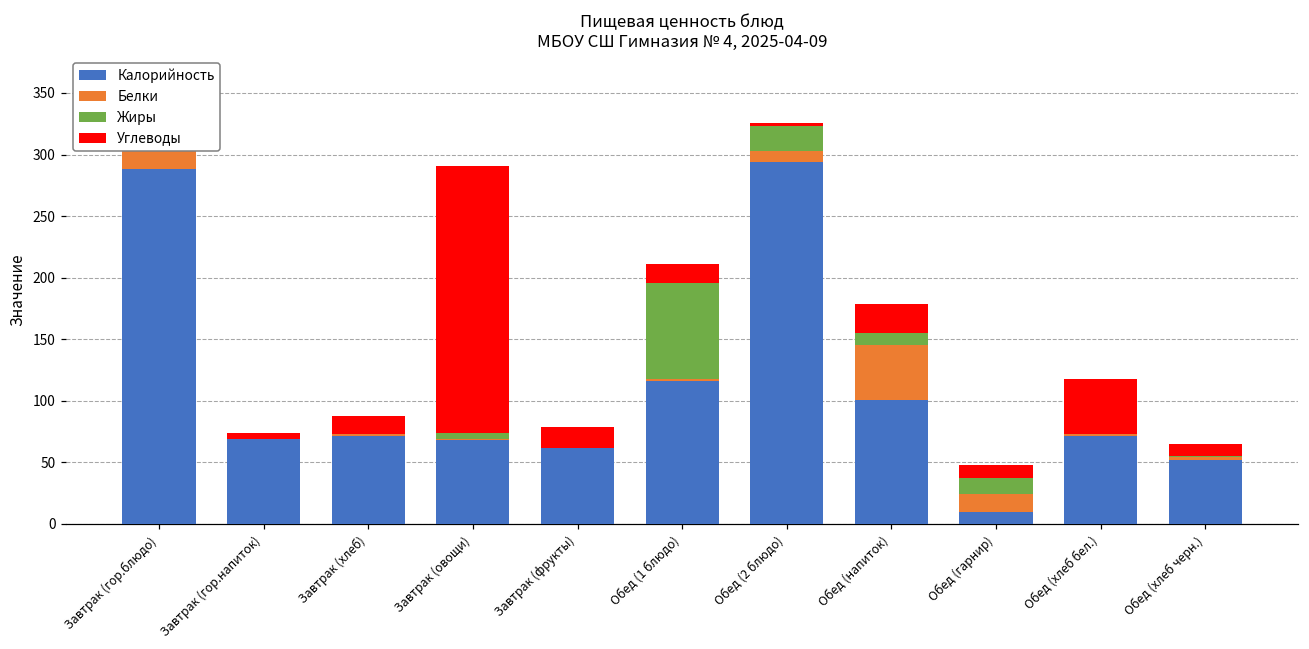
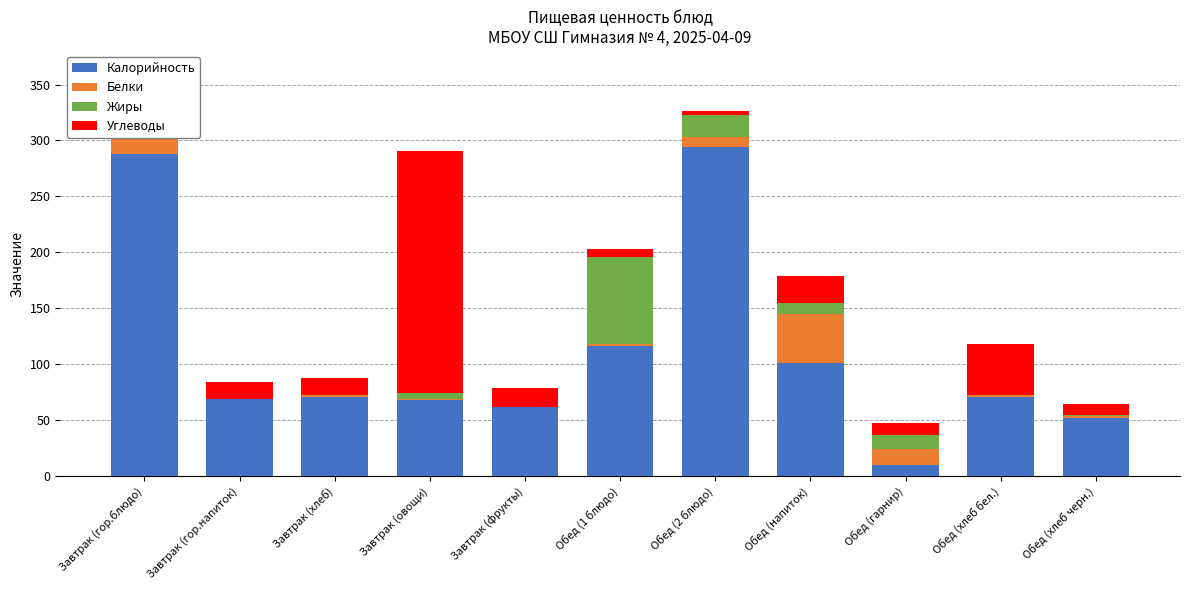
  {
    "Калорийность": {
      "Завтрак (гор.блюдо)": 288,
      "Завтрак (гор.напиток)": 69,
      "Завтрак (хлеб)": 71,
      "Завтрак (овощи)": 68,
      "Завтрак (фрукты)": 62,
      "Обед (1 блюдо)": 116,
      "Обед (2 блюдо)": 294,
      "Обед (напиток)": 101,
      "Обед (гарнир)": 10,
      "Обед (хлеб бел.)": 71,
      "Обед (хлеб черн.)": 52
    },
    "Белки": {
      "Завтрак (гор.напиток)": 0,
      "Завтрак (фрукты)": 0,
      "Обед (2 блюдо)": 9,
      "Обед (напиток)": 44,
      "Обед (гарнир)": 14
    },
    "Жиры": {
      "Завтрак (гор.напиток)": 0,
      "Завтрак (хлеб)": 0,
      "Завтрак (овощи)": 5,
      "Завтрак (фрукты)": 0,
      "Обед (1 блюдо)": 78,
      "Обед (2 блюдо)": 20,
      "Обед (напиток)": 10,
      "Обед (гарнир)": 13,
      "Обед (хлеб бел.)": 0
    },
    "Углеводы": {
-     "Завтрак (гор.напиток)": 5,
+     "Завтрак (гор.напиток)": 15,
      "Завтрак (хлеб)": 15,
      "Завтрак (овощи)": 217,
      "Завтрак (фрукты)": 17,
-     "Обед (1 блюдо)": 15,
+     "Обед (1 блюдо)": 7,
      "Обед (2 блюдо)": 3,
      "Обед (напиток)": 24,
      "Обед (гарнир)": 11,
      "Обед (хлеб бел.)": 45,
      "Обед (хлеб черн.)": 10
    }
  }
